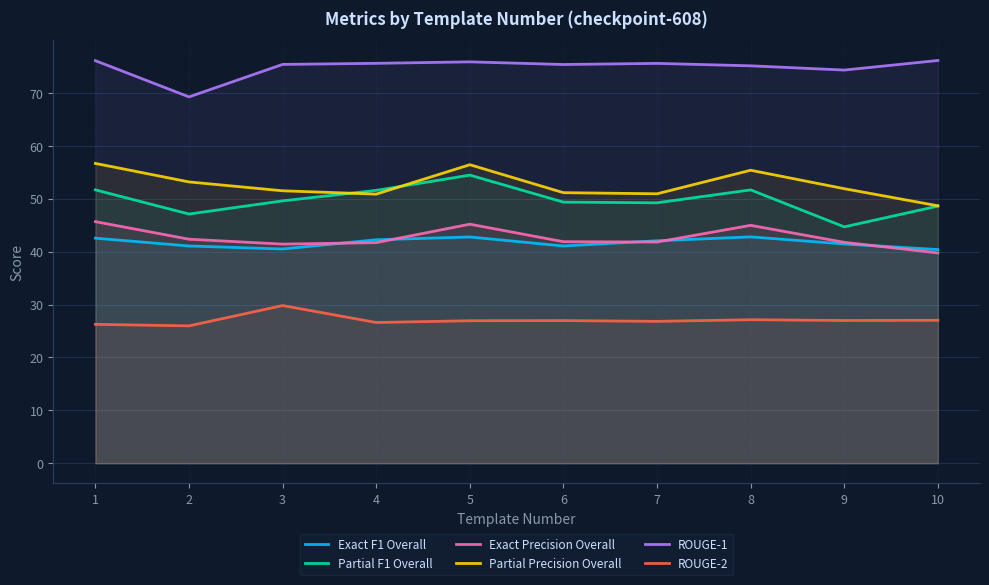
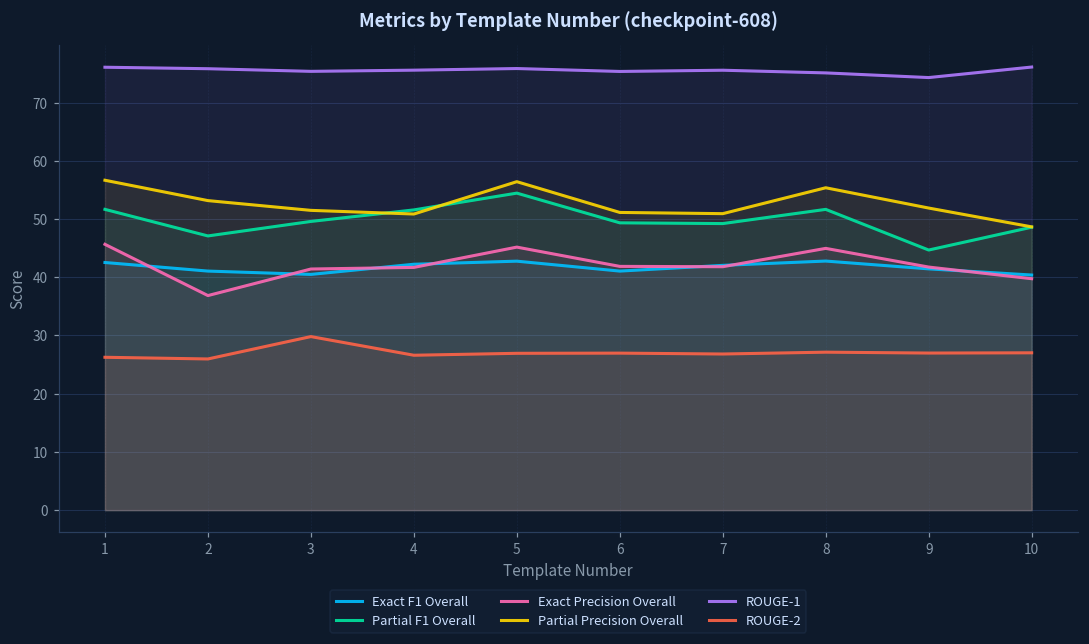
  {
    "Exact F1 Overall": {
      "1": 43,
      "2": 41,
      "3": 40,
      "4": 42,
      "5": 43,
      "6": 41,
      "8": 43,
      "10": 40
    },
    "Partial F1 Overall": {
      "1": 52,
      "2": 47,
      "3": 50,
      "4": 52,
      "5": 54,
      "6": 49,
      "7": 49,
      "8": 52,
      "9": 45
    },
    "Exact Precision Overall": {
      "1": 46,
-     "2": 42,
+     "2": 37,
      "3": 41,
      "4": 42,
      "5": 45,
      "6": 42,
      "8": 45,
      "10": 40
    },
    "Partial Precision Overall": {
      "1": 57,
      "2": 53,
      "3": 51,
      "4": 51,
      "5": 56,
      "6": 51,
      "7": 51,
      "8": 55,
      "9": 52
    },
    "ROUGE-1": {
      "1": 76,
-     "2": 69,
+     "2": 76,
      "3": 75,
      "4": 76,
      "5": 76,
      "6": 75,
      "7": 76,
      "8": 75,
      "9": 74,
      "10": 76
    },
    "ROUGE-2": {
      "1": 26,
      "2": 26,
      "3": 30,
      "4": 27,
      "5": 27,
      "6": 27,
      "7": 27,
      "8": 27,
      "9": 27,
      "10": 27
    }
  }
